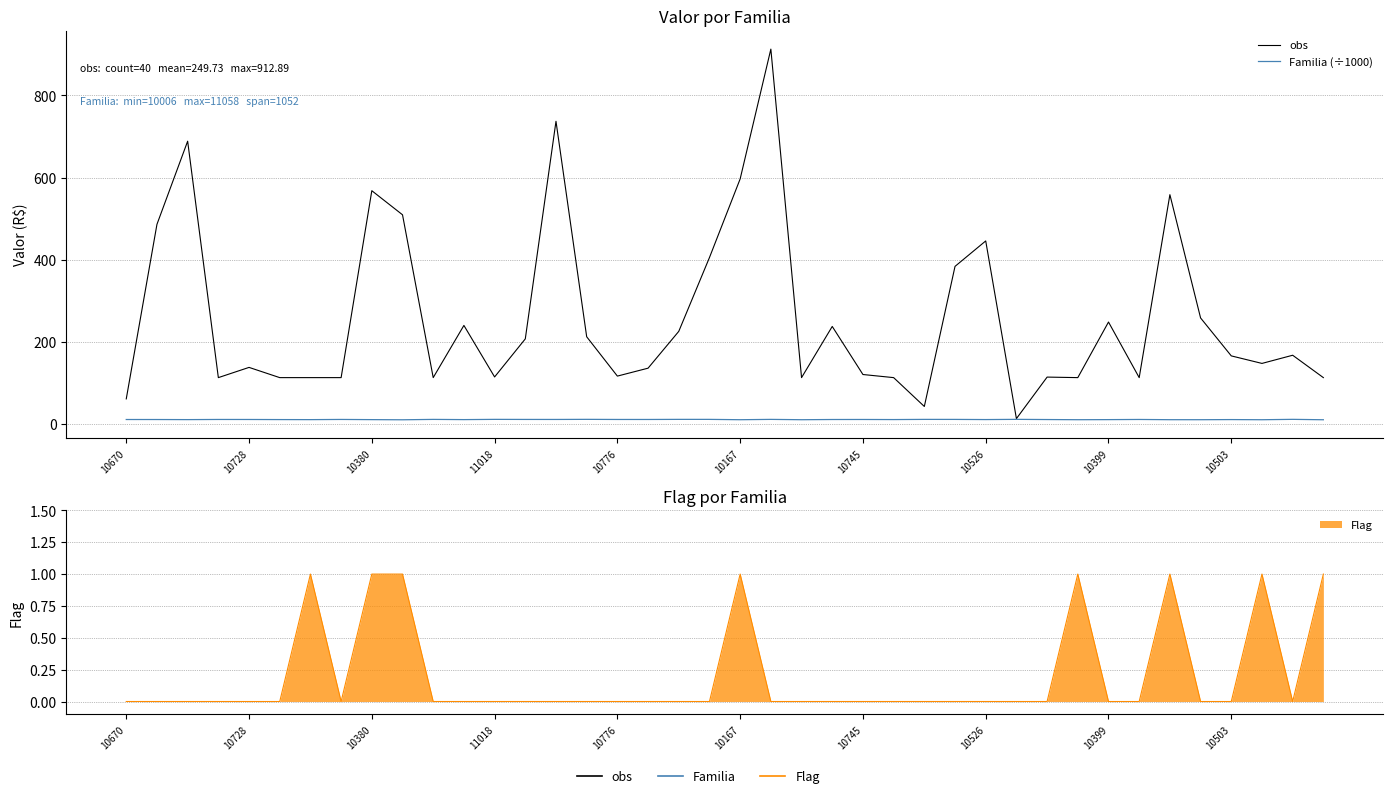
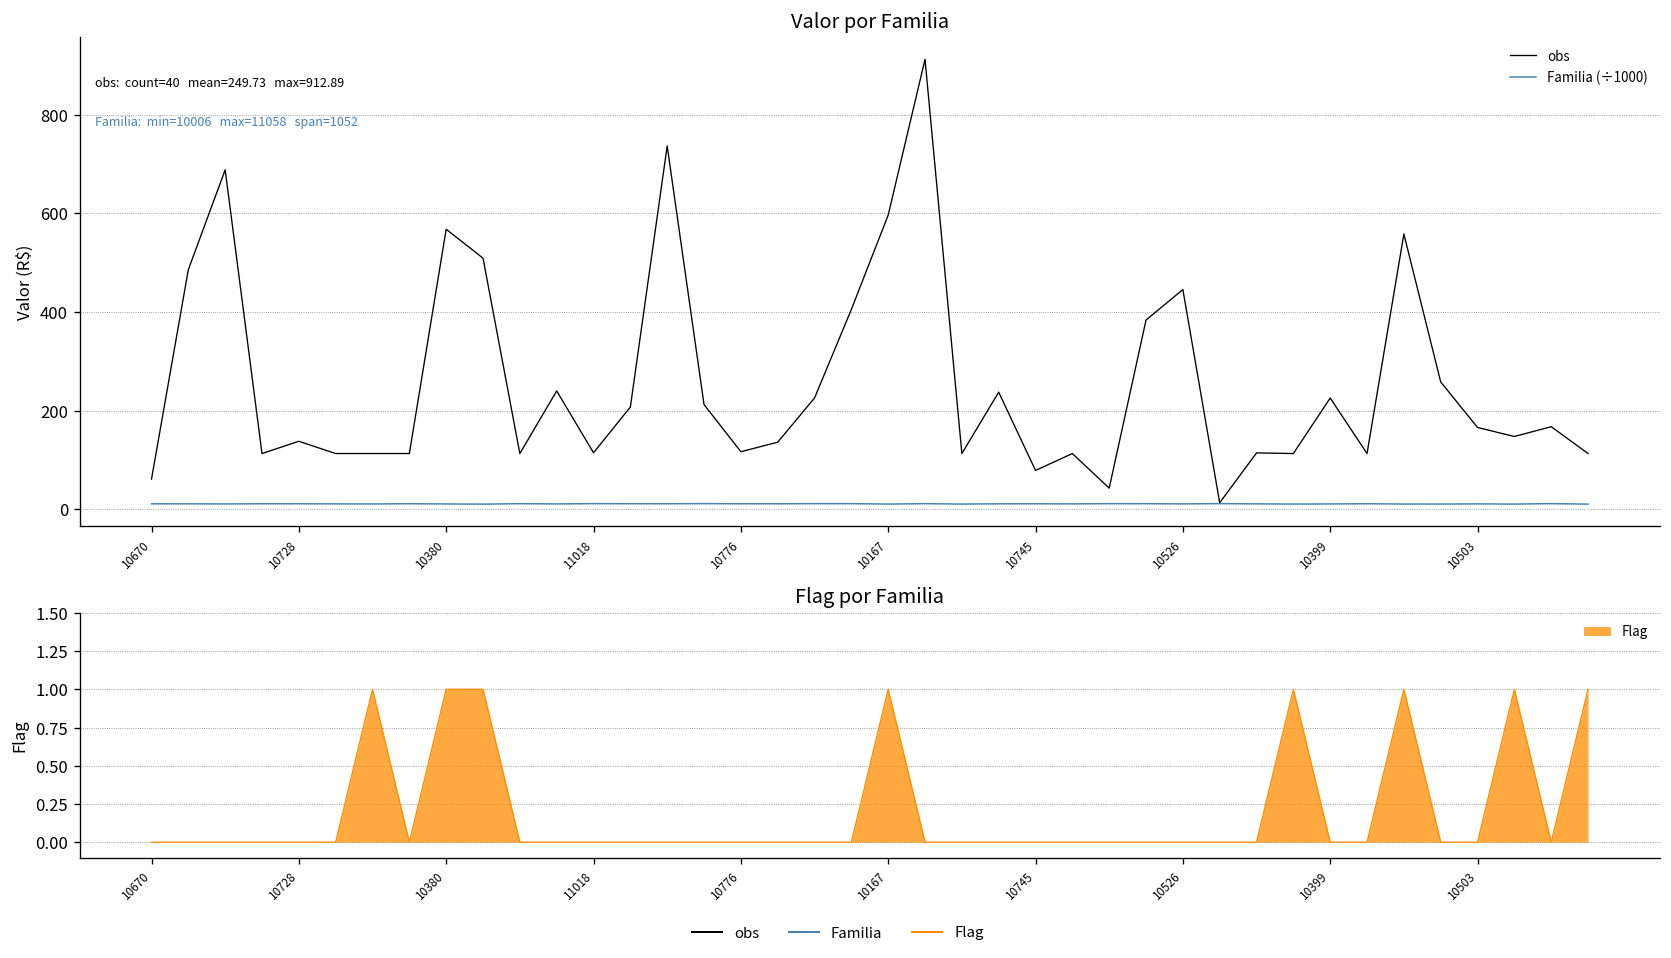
  {
    "Valor por Familia": {
      "obs": {
        "10670": 60,
        "10728": 140,
        "10380": 570,
        "11018": 110,
        "10776": 120,
        "10167": 600,
-       "10745": 120,
+       "10745": 80,
        "10526": 450,
-       "10399": 250,
+       "10399": 230,
        "10503": 170
      },
      "Familia (÷1000)": {
        "10670": 10,
        "10728": 10,
        "10380": 10,
        "11018": 10,
        "10776": 10,
        "10167": 10,
        "10745": 10,
        "10526": 10,
        "10399": 10,
        "10503": 10
      }
    },
    "Flag por Familia": {
      "10670": 0.00,
      "10728": 0.00,
      "10380": 1.00,
      "11018": 0.00,
      "10776": 0.00,
      "10167": 1.00,
      "10745": 0.00,
      "10526": 0.00,
      "10399": 0.00,
      "10503": 0.00
    }
  }
